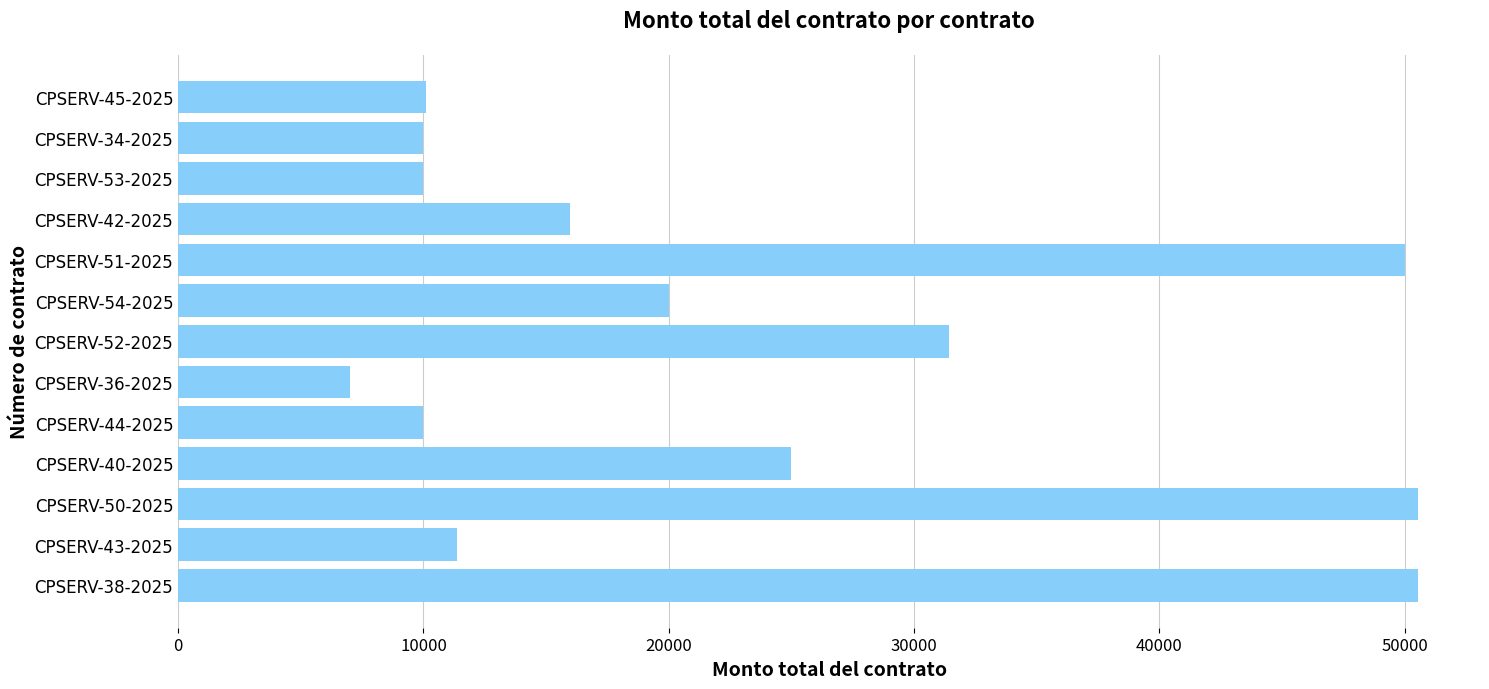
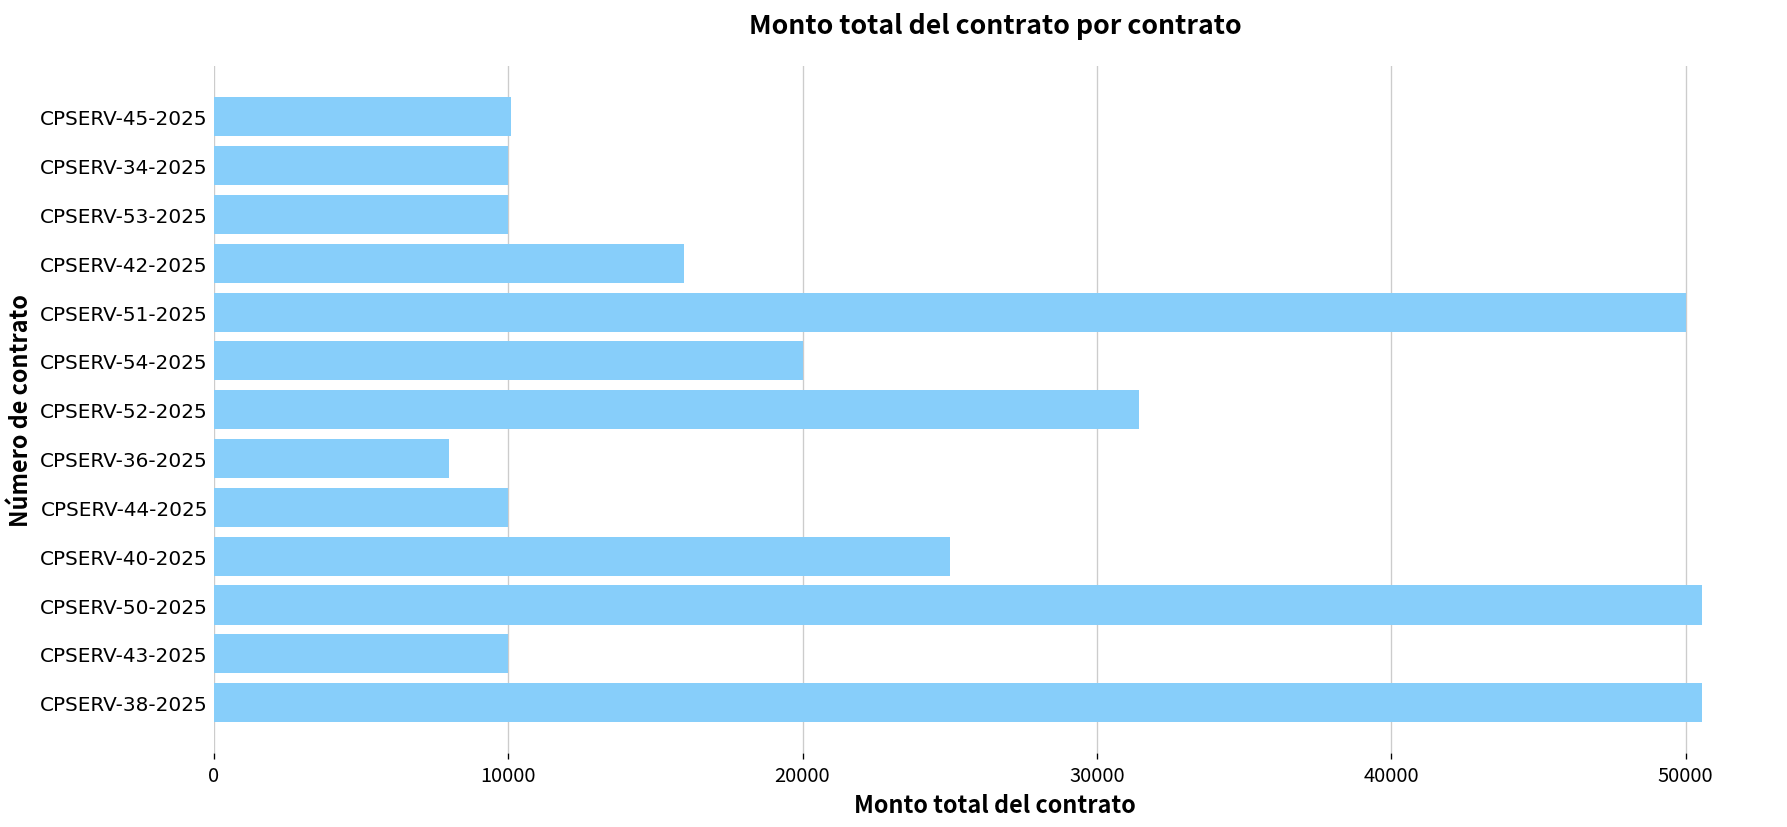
  {
    "CPSERV-45-2025": 10100,
    "CPSERV-34-2025": 10000,
    "CPSERV-53-2025": 10000,
    "CPSERV-42-2025": 16000,
    "CPSERV-51-2025": 50000,
    "CPSERV-54-2025": 20000,
    "CPSERV-52-2025": 31400,
-   "CPSERV-36-2025": 7000,
+   "CPSERV-36-2025": 8000,
    "CPSERV-44-2025": 10000,
    "CPSERV-40-2025": 25000,
    "CPSERV-50-2025": 50500,
-   "CPSERV-43-2025": 11400,
+   "CPSERV-43-2025": 10000,
    "CPSERV-38-2025": 50500
  }
